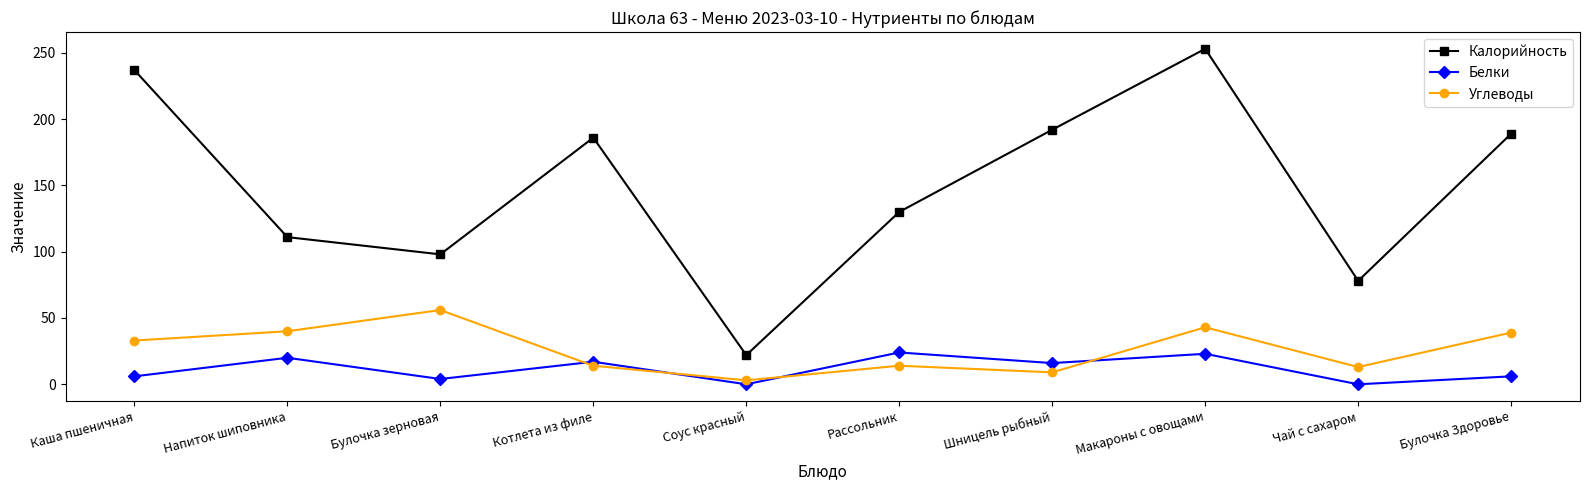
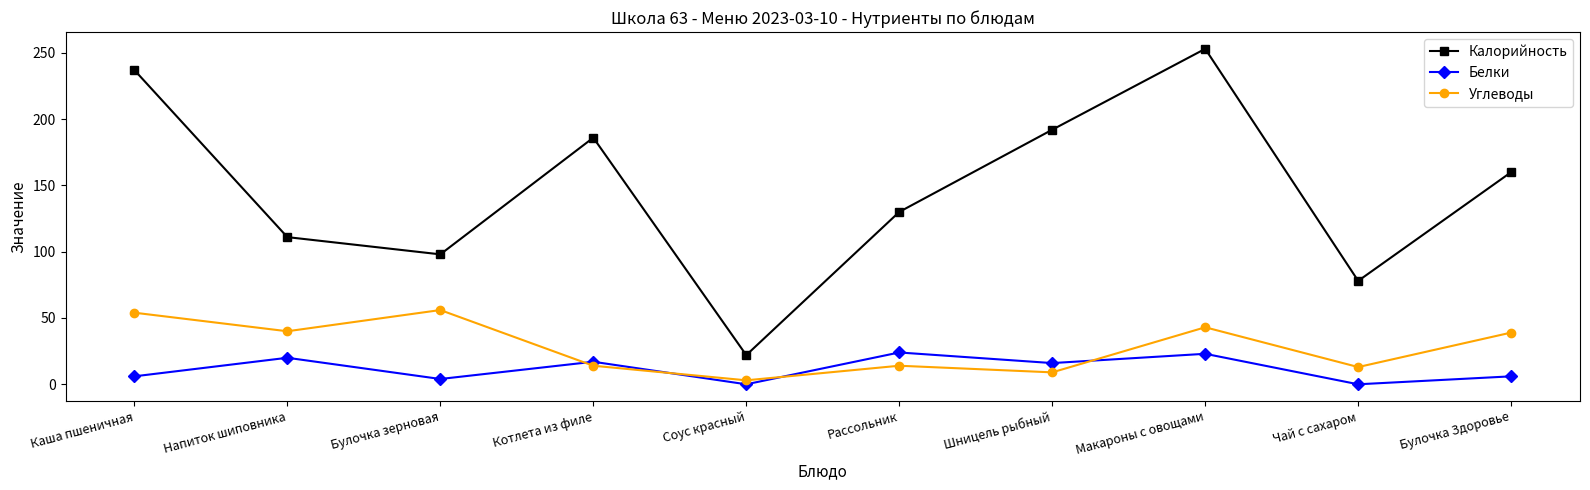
  {
    "Калорийность": {
      "Каша пшеничная": 237,
      "Напиток шиповника": 111,
      "Булочка зерновая": 98,
      "Котлета из филе": 186,
      "Соус красный": 22,
      "Рассольник": 130,
      "Шницель рыбный": 192,
      "Макароны с овощами": 253,
      "Чай с сахаром": 78,
-     "Булочка Здоровье": 189
+     "Булочка Здоровье": 160
    },
    "Белки": {
      "Каша пшеничная": 6,
      "Напиток шиповника": 20,
      "Булочка зерновая": 4,
      "Котлета из филе": 17,
      "Соус красный": 0,
      "Рассольник": 24,
      "Шницель рыбный": 16,
      "Макароны с овощами": 23,
      "Чай с сахаром": 0,
      "Булочка Здоровье": 6
    },
    "Углеводы": {
-     "Каша пшеничная": 33,
+     "Каша пшеничная": 54,
      "Напиток шиповника": 40,
      "Булочка зерновая": 56,
      "Котлета из филе": 14,
      "Соус красный": 3,
      "Рассольник": 14,
      "Шницель рыбный": 9,
      "Макароны с овощами": 43,
      "Чай с сахаром": 13,
      "Булочка Здоровье": 39
    }
  }
